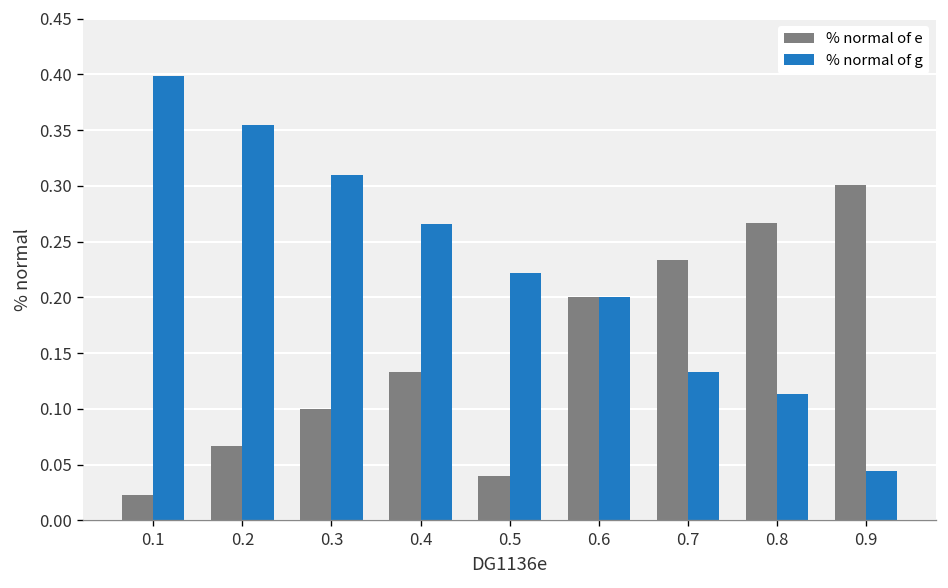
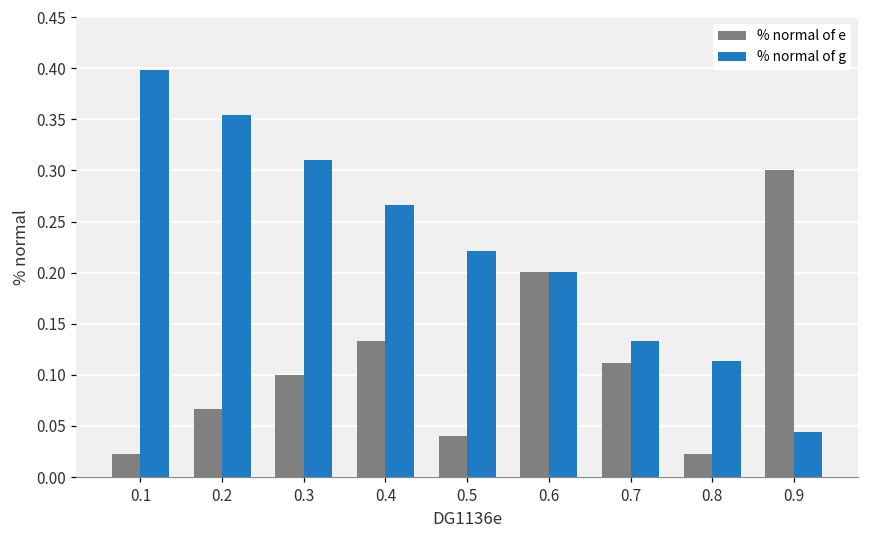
  {
    "% normal of e": {
      "0.1": 0.02,
      "0.2": 0.07,
      "0.3": 0.10,
      "0.4": 0.13,
      "0.5": 0.04,
      "0.6": 0.20,
-     "0.7": 0.23,
-     "0.8": 0.27,
+     "0.7": 0.11,
+     "0.8": 0.02,
      "0.9": 0.30
    },
    "% normal of g": {
      "0.1": 0.40,
      "0.2": 0.35,
      "0.3": 0.31,
      "0.4": 0.27,
      "0.5": 0.22,
      "0.6": 0.20,
      "0.7": 0.13,
      "0.8": 0.11,
      "0.9": 0.04
    }
  }
